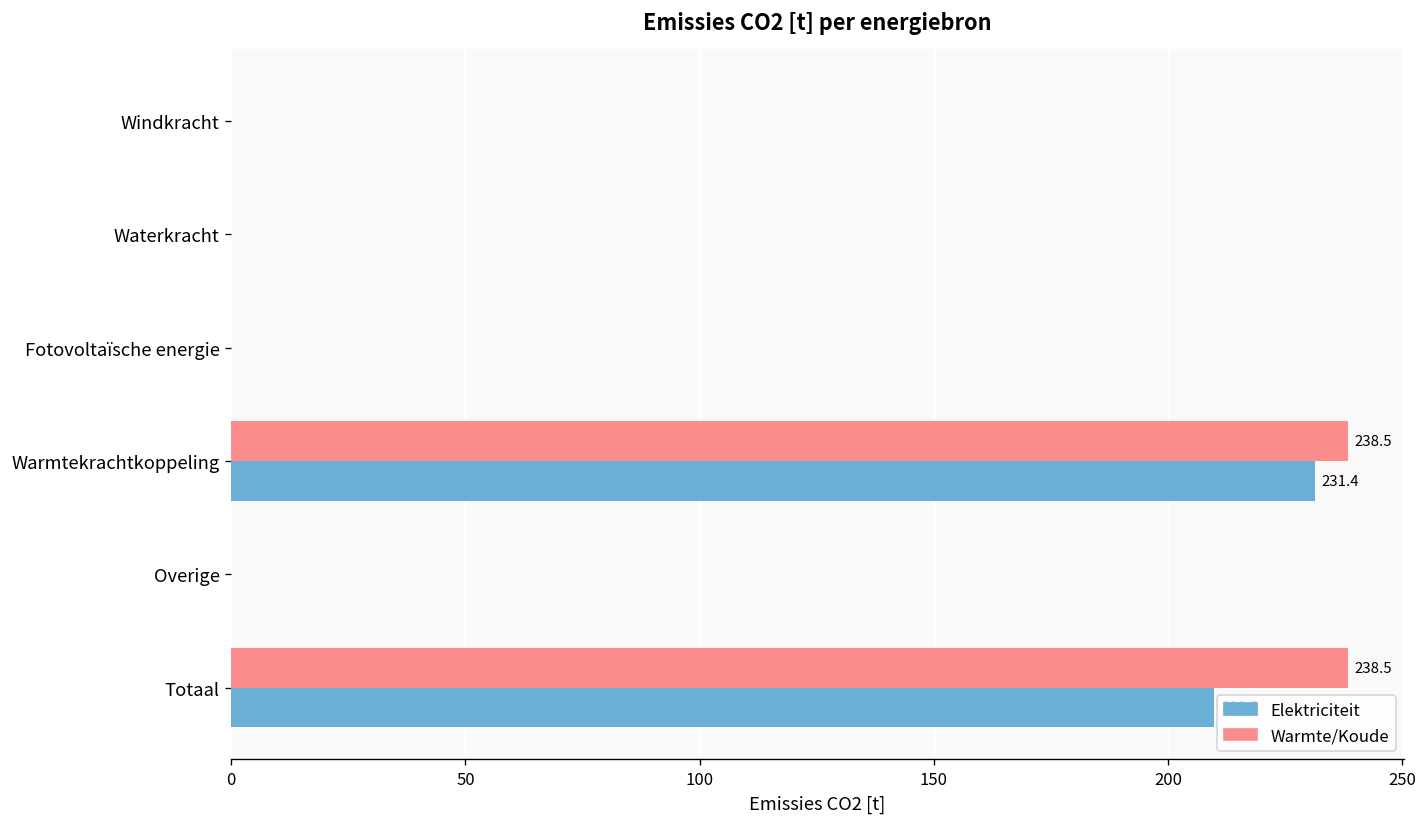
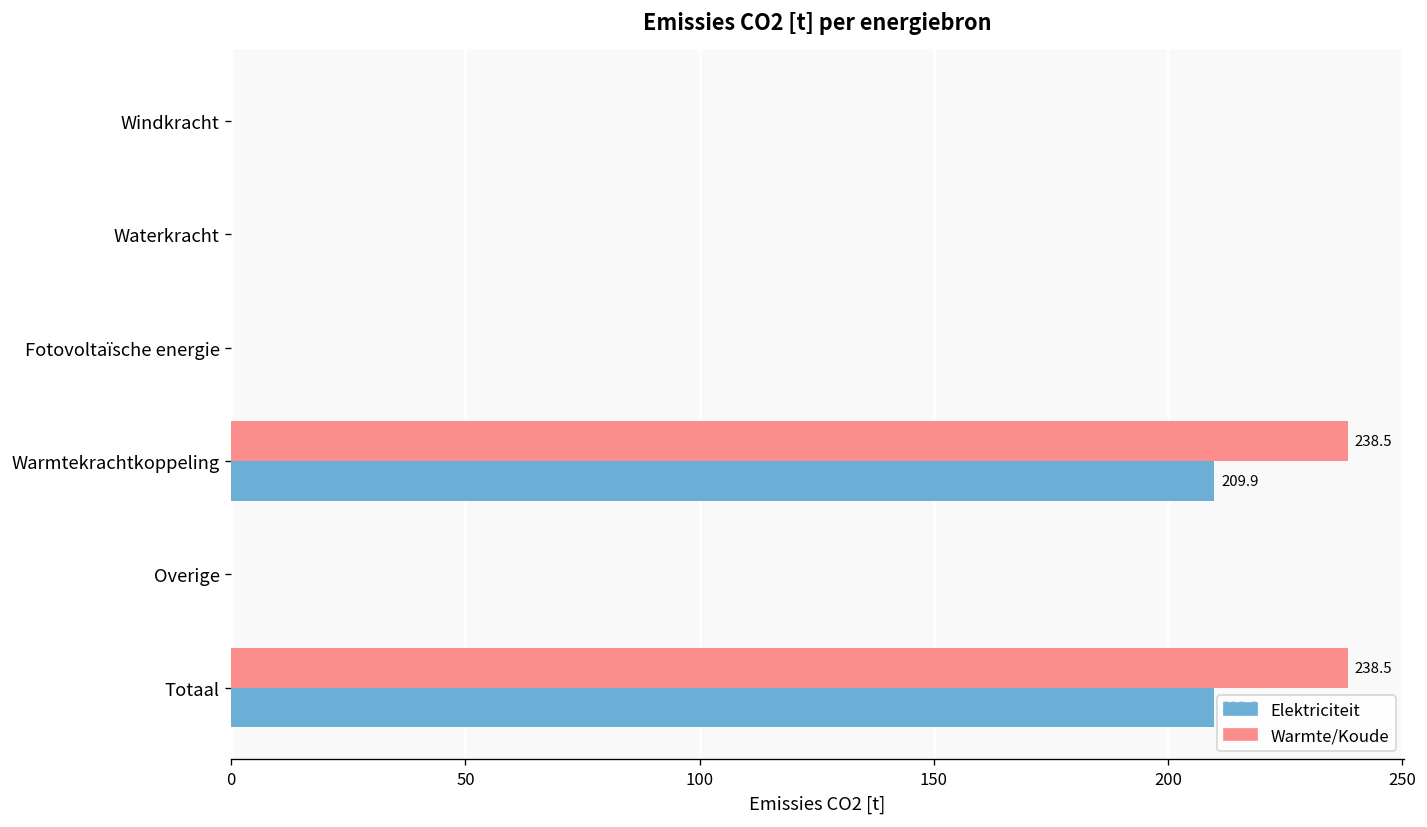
  {
    "Elektriciteit": {
-     "Warmtekrachtkoppeling": 231.4
+     "Warmtekrachtkoppeling": 209.9
    },
    "Warmte/Koude": {
      "Warmtekrachtkoppeling": 238.5,
      "Totaal": 238.5
    }
  }
